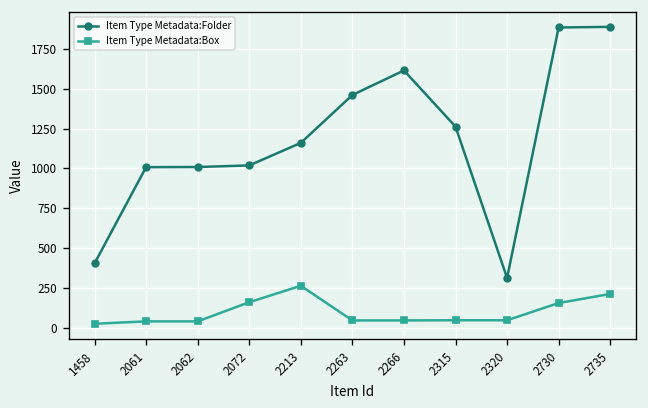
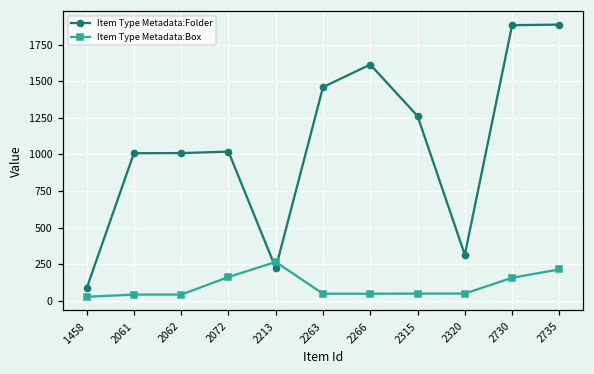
  {
    "Item Type Metadata:Folder": {
-     "1458": 410,
+     "1458": 90,
      "2061": 1010,
      "2062": 1010,
      "2072": 1020,
-     "2213": 1160,
+     "2213": 220,
      "2263": 1460,
      "2266": 1610,
      "2315": 1260,
      "2320": 310,
      "2730": 1880,
      "2735": 1890
    },
    "Item Type Metadata:Box": {
      "1458": 30,
      "2061": 40,
      "2062": 40,
      "2072": 160,
      "2213": 270,
      "2263": 50,
      "2266": 50,
      "2315": 50,
      "2320": 50,
      "2730": 160,
      "2735": 210
    }
  }
